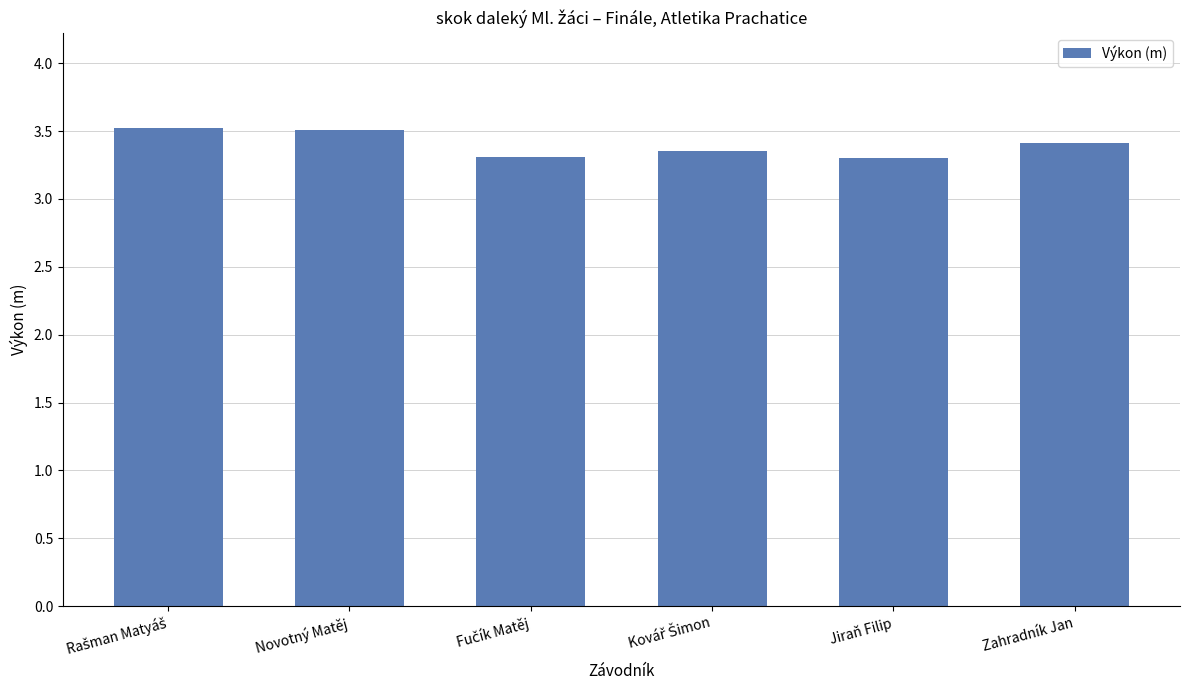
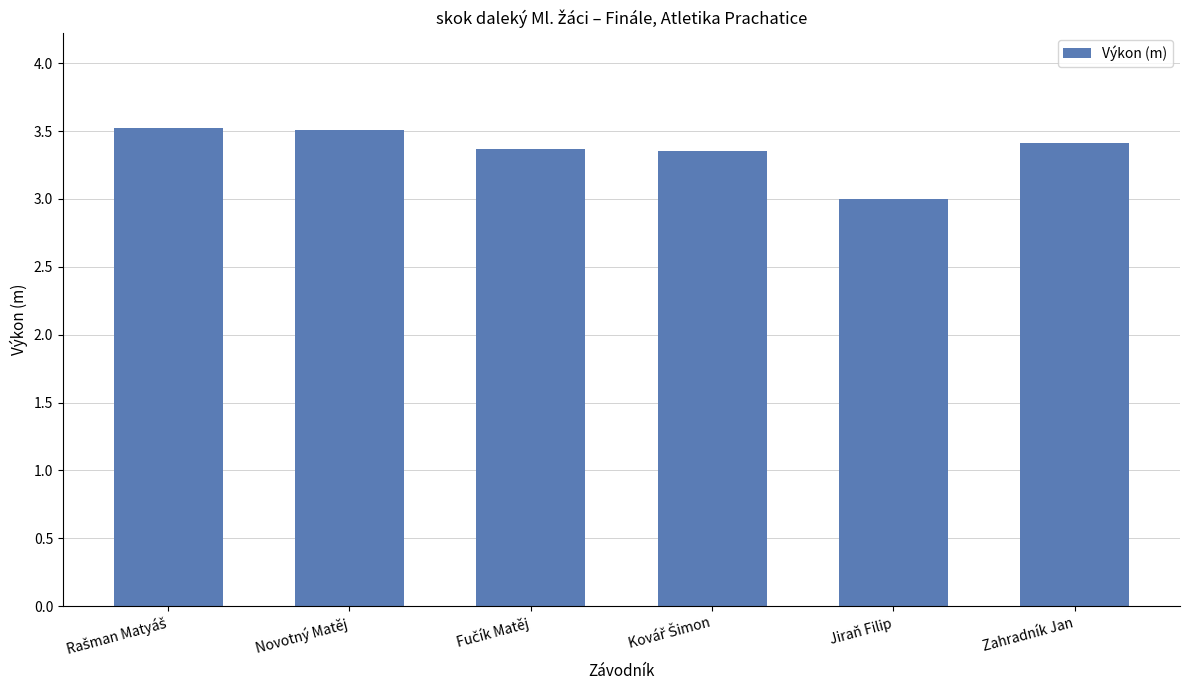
  {
    "Rašman Matyáš": 3.52,
    "Novotný Matěj": 3.51,
-   "Fučík Matěj": 3.31,
+   "Fučík Matěj": 3.37,
    "Kovář Šimon": 3.35,
-   "Jiraň Filip": 3.3,
+   "Jiraň Filip": 3.0,
    "Zahradník Jan": 3.41
  }
